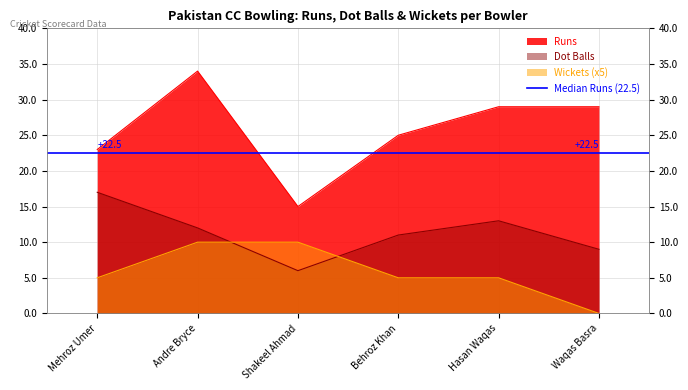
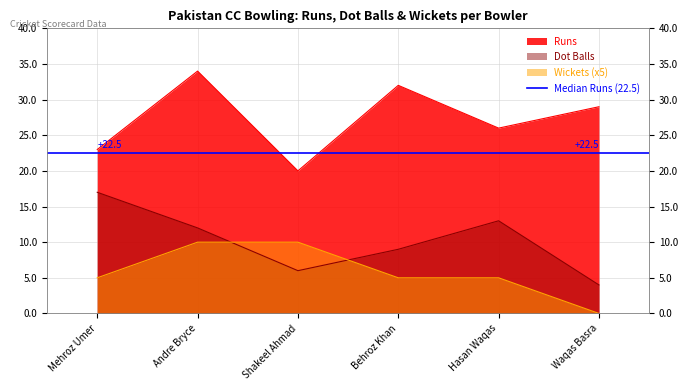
  {
    "Runs": {
      "Andre Bryce": 34,
-     "Shakeel Ahmad": 15,
-     "Behroz Khan": 25,
-     "Hasan Waqas": 29,
+     "Shakeel Ahmad": 20,
+     "Behroz Khan": 32,
+     "Hasan Waqas": 26,
      "Waqas Basra": 29
    },
    "Dot Balls": {
      "Mehroz Umer": 17,
      "Andre Bryce": 12,
      "Shakeel Ahmad": 6,
-     "Behroz Khan": 11,
+     "Behroz Khan": 9,
      "Hasan Waqas": 13,
-     "Waqas Basra": 9
+     "Waqas Basra": 4
    },
    "Wickets (x5)": {
      "Mehroz Umer": 5,
      "Andre Bryce": 10,
      "Shakeel Ahmad": 10,
      "Behroz Khan": 5,
      "Hasan Waqas": 5,
      "Waqas Basra": 0
    }
  }
